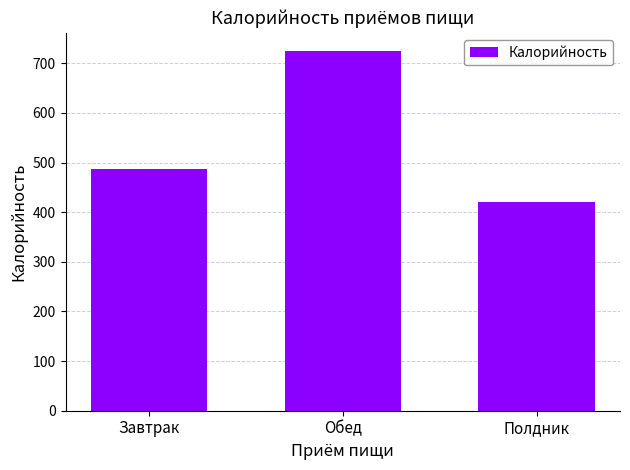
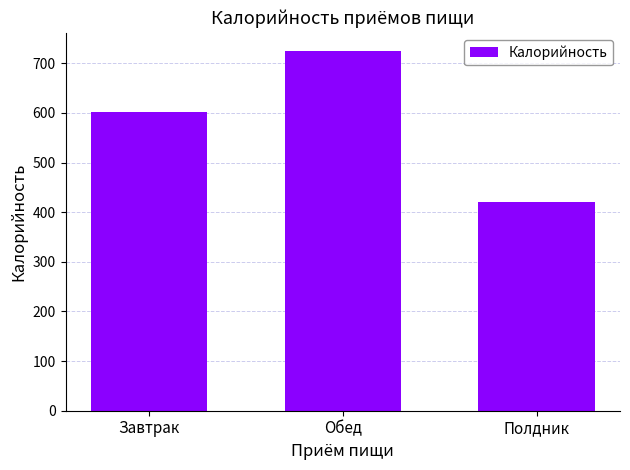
  {
-   "Завтрак": 490,
+   "Завтрак": 600,
    "Обед": 730,
    "Полдник": 420
  }
